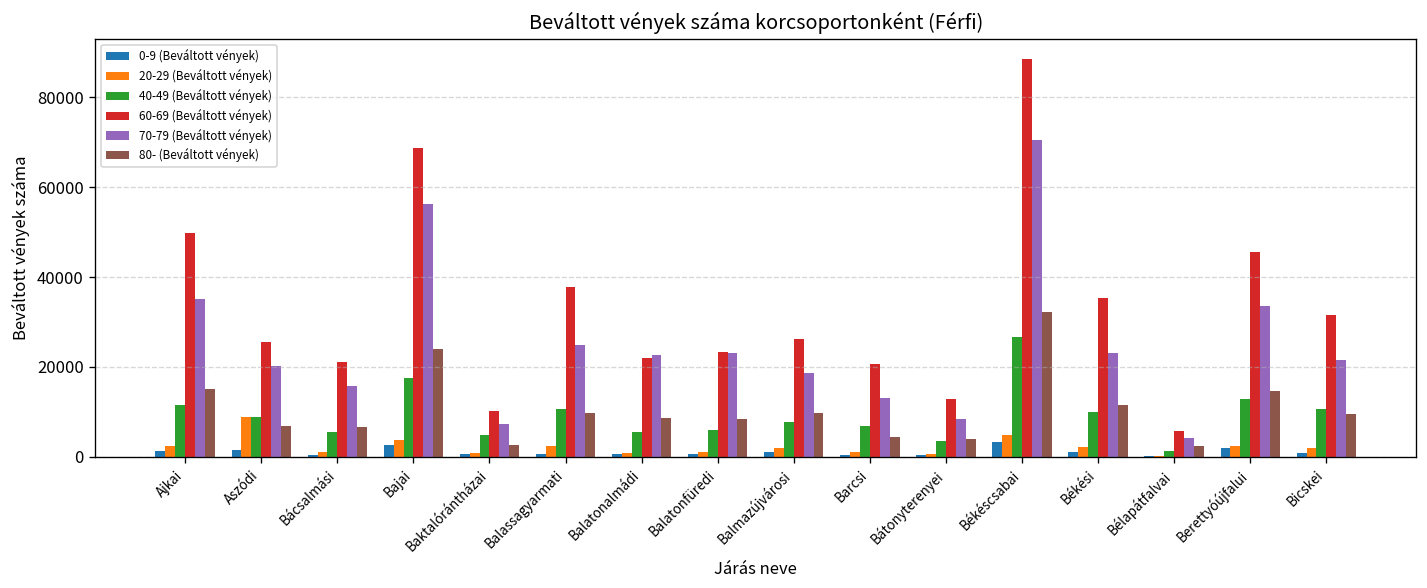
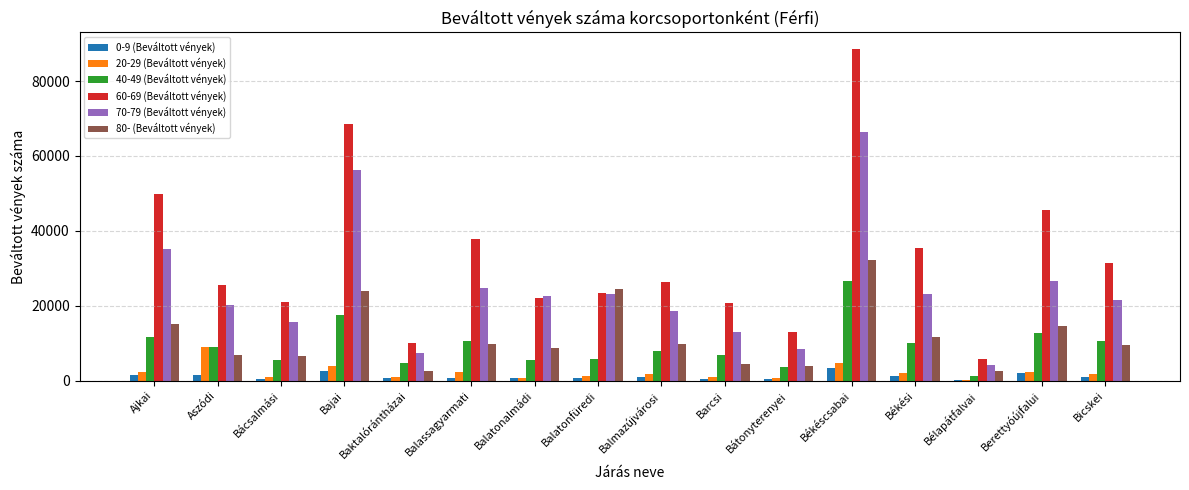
  {
    "0-9 (Beváltott vények)": {
      "Ajkai": 1000,
      "Aszódi": 1000,
      "Bajai": 3000,
      "Balmazújvárosi": 1000,
      "Békéscsabai": 3000,
      "Békési": 1000,
      "Berettyóújfalui": 2000,
      "Bicskei": 1000
    },
    "20-29 (Beváltott vények)": {
      "Ajkai": 2000,
      "Aszódi": 9000,
      "Bácsalmási": 1000,
      "Bajai": 4000,
      "Baktalórántházai": 1000,
      "Balassagyarmati": 2000,
      "Balatonalmádi": 1000,
      "Balatonfüredi": 1000,
      "Balmazújvárosi": 2000,
      "Barcsi": 1000,
      "Bátonyterenyei": 1000,
      "Békéscsabai": 5000,
      "Békési": 2000,
      "Berettyóújfalui": 2000,
      "Bicskei": 2000
    },
    "40-49 (Beváltott vények)": {
      "Ajkai": 12000,
      "Aszódi": 9000,
      "Bácsalmási": 6000,
      "Bajai": 18000,
      "Baktalórántházai": 5000,
      "Balassagyarmati": 11000,
      "Balatonalmádi": 5000,
      "Balatonfüredi": 6000,
      "Balmazújvárosi": 8000,
      "Barcsi": 7000,
      "Bátonyterenyei": 4000,
      "Békéscsabai": 27000,
      "Békési": 10000,
      "Bélapátfalvai": 1000,
      "Berettyóújfalui": 13000,
      "Bicskei": 11000
    },
    "60-69 (Beváltott vények)": {
      "Ajkai": 50000,
      "Aszódi": 26000,
      "Bácsalmási": 21000,
      "Bajai": 69000,
      "Baktalórántházai": 10000,
      "Balassagyarmati": 38000,
      "Balatonalmádi": 22000,
      "Balatonfüredi": 23000,
      "Balmazújvárosi": 26000,
      "Barcsi": 21000,
      "Bátonyterenyei": 13000,
      "Békéscsabai": 89000,
      "Békési": 35000,
      "Bélapátfalvai": 6000,
      "Berettyóújfalui": 46000,
      "Bicskei": 31000
    },
    "70-79 (Beváltott vények)": {
      "Ajkai": 35000,
      "Aszódi": 20000,
      "Bácsalmási": 16000,
      "Bajai": 56000,
      "Baktalórántházai": 7000,
      "Balassagyarmati": 25000,
      "Balatonalmádi": 23000,
      "Balatonfüredi": 23000,
      "Balmazújvárosi": 19000,
      "Barcsi": 13000,
      "Bátonyterenyei": 8000,
-     "Békéscsabai": 71000,
+     "Békéscsabai": 66000,
      "Békési": 23000,
      "Bélapátfalvai": 4000,
-     "Berettyóújfalui": 34000,
+     "Berettyóújfalui": 27000,
      "Bicskei": 22000
    },
    "80- (Beváltott vények)": {
      "Ajkai": 15000,
      "Aszódi": 7000,
      "Bácsalmási": 7000,
      "Bajai": 24000,
      "Baktalórántházai": 3000,
      "Balassagyarmati": 10000,
      "Balatonalmádi": 9000,
-     "Balatonfüredi": 8000,
+     "Balatonfüredi": 24000,
      "Balmazújvárosi": 10000,
      "Barcsi": 4000,
      "Bátonyterenyei": 4000,
      "Békéscsabai": 32000,
      "Békési": 12000,
      "Bélapátfalvai": 2000,
      "Berettyóújfalui": 15000,
      "Bicskei": 10000
    }
  }
